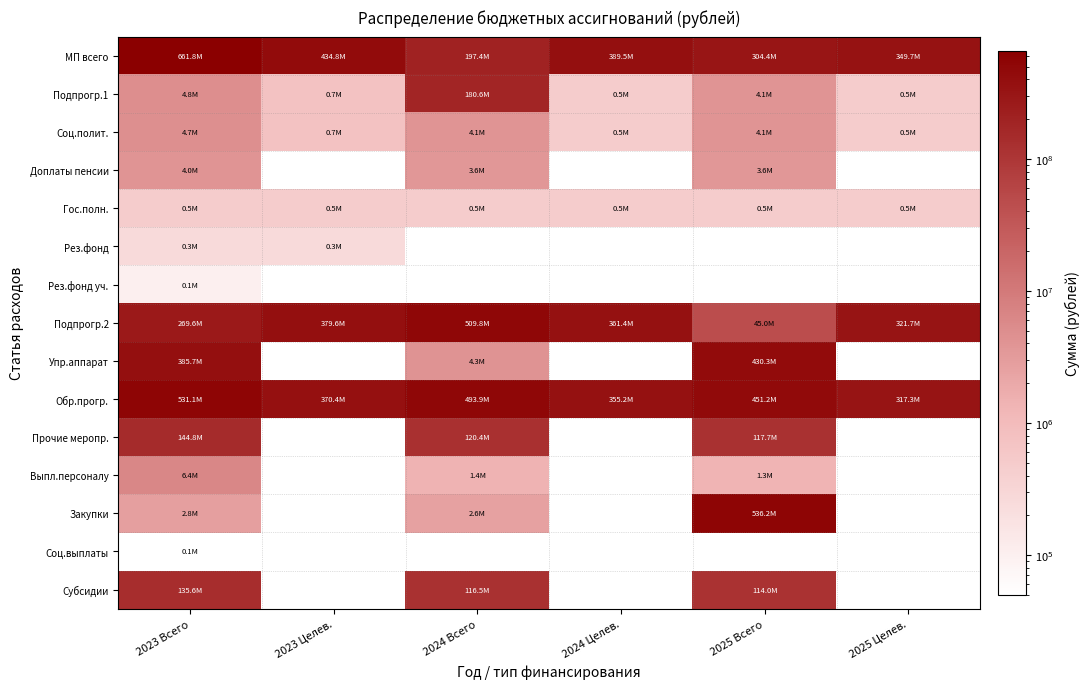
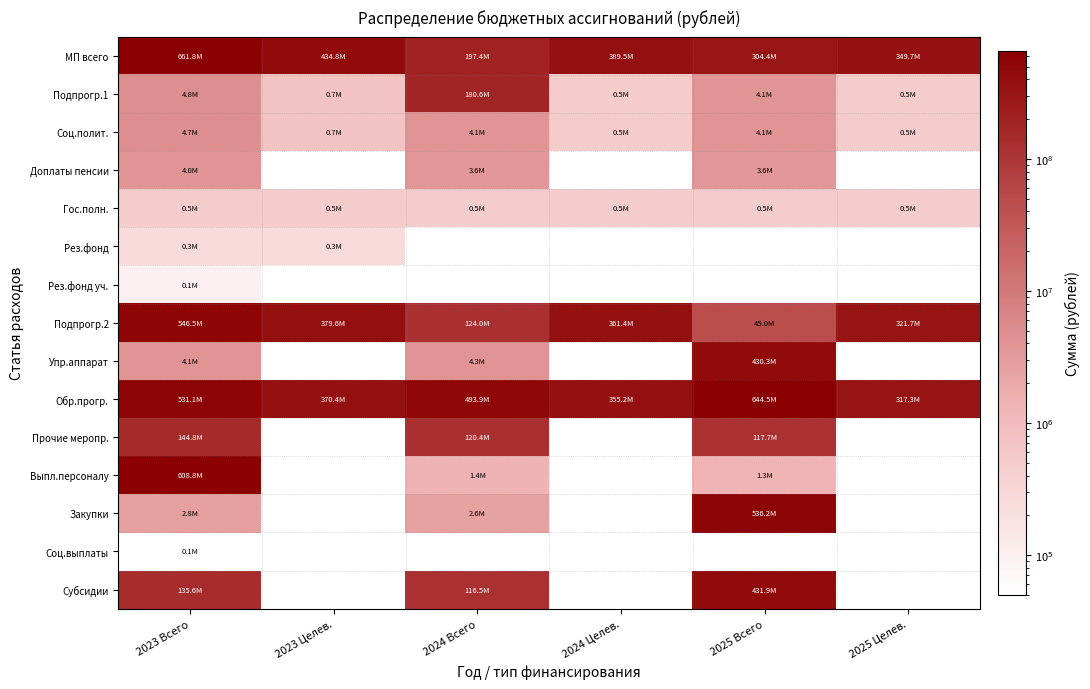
  {
    "МП всего": {
      "2023 Всего": "661.8M",
      "2023 Целев.": "434.8M",
      "2024 Всего": "197.4M",
      "2024 Целев.": "389.5M",
      "2025 Всего": "304.4M",
      "2025 Целев.": "349.7M"
    },
    "Подпрогр.1": {
      "2023 Всего": "4.8M",
      "2023 Целев.": "0.7M",
      "2024 Всего": "180.6M",
      "2024 Целев.": "0.5M",
      "2025 Всего": "4.1M",
      "2025 Целев.": "0.5M"
    },
    "Соц.полит.": {
      "2023 Всего": "4.7M",
      "2023 Целев.": "0.7M",
      "2024 Всего": "4.1M",
      "2024 Целев.": "0.5M",
      "2025 Всего": "4.1M",
      "2025 Целев.": "0.5M"
    },
    "Доплаты пенсии": {
      "2023 Всего": "4.0M",
      "2024 Всего": "3.6M",
      "2025 Всего": "3.6M"
    },
    "Гос.полн.": {
      "2023 Всего": "0.5M",
      "2023 Целев.": "0.5M",
      "2024 Всего": "0.5M",
      "2024 Целев.": "0.5M",
      "2025 Всего": "0.5M",
      "2025 Целев.": "0.5M"
    },
    "Рез.фонд": {
      "2023 Всего": "0.3M",
      "2023 Целев.": "0.3M"
    },
    "Рез.фонд уч.": {
      "2023 Всего": "0.1M"
    },
    "Подпрогр.2": {
-     "2023 Всего": "269.6M",
+     "2023 Всего": "546.5M",
      "2023 Целев.": "379.6M",
-     "2024 Всего": "509.8M",
+     "2024 Всего": "124.0M",
      "2024 Целев.": "361.4M",
      "2025 Всего": "45.0M",
      "2025 Целев.": "321.7M"
    },
    "Упр.аппарат": {
-     "2023 Всего": "385.7M",
+     "2023 Всего": "4.1M",
      "2024 Всего": "4.3M",
      "2025 Всего": "430.3M"
    },
    "Обр.прогр.": {
      "2023 Всего": "531.1M",
      "2023 Целев.": "370.4M",
      "2024 Всего": "493.9M",
      "2024 Целев.": "355.2M",
-     "2025 Всего": "451.2M",
+     "2025 Всего": "644.5M",
      "2025 Целев.": "317.3M"
    },
    "Прочие меропр.": {
      "2023 Всего": "144.8M",
      "2024 Всего": "120.4M",
      "2025 Всего": "117.7M"
    },
    "Выпл.персоналу": {
-     "2023 Всего": "6.4M",
+     "2023 Всего": "608.8M",
      "2024 Всего": "1.4M",
      "2025 Всего": "1.3M"
    },
    "Закупки": {
      "2023 Всего": "2.8M",
      "2024 Всего": "2.6M",
      "2025 Всего": "536.2M"
    },
    "Соц.выплаты": {
      "2023 Всего": "0.1M"
    },
    "Субсидии": {
      "2023 Всего": "135.6M",
      "2024 Всего": "116.5M",
-     "2025 Всего": "114.0M"
+     "2025 Всего": "431.9M"
    }
  }
